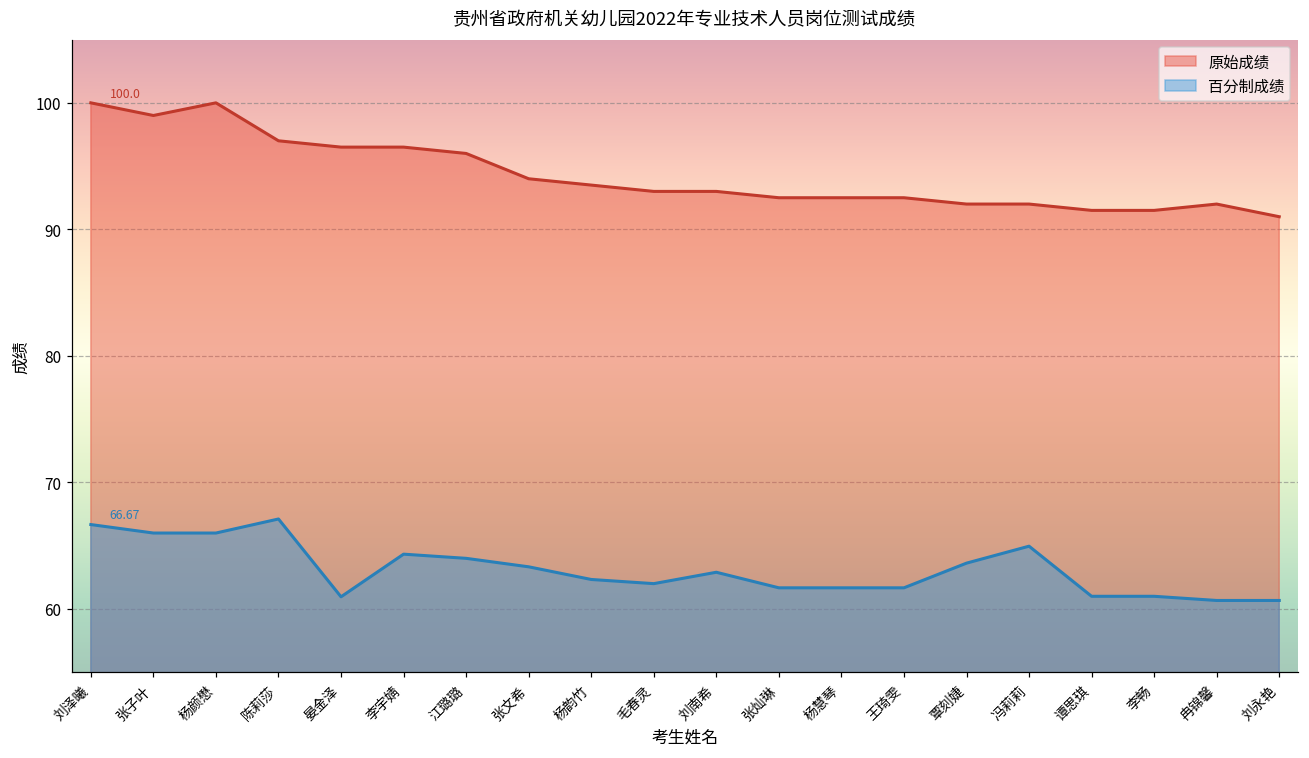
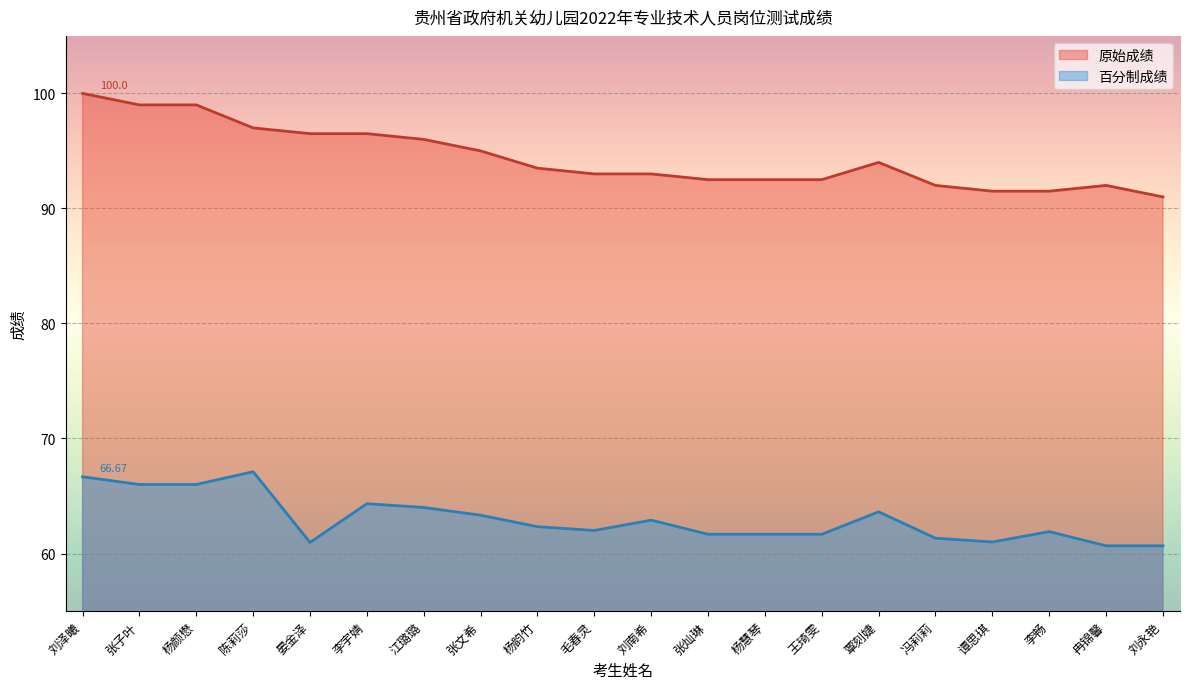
  {
    "原始成绩": {
      "张子叶": 99,
-     "杨颜懋": 100,
+     "杨颜懋": 99,
      "陈莉莎": 97,
      "晏金泽": 96.5,
      "李宇婧": 96.5,
      "江璐璐": 96,
-     "张文希": 94,
+     "张文希": 95,
      "杨韵竹": 93.5,
      "毛春灵": 93,
      "刘南希": 93,
      "张灿琳": 92.5,
      "杨慧琴": 92.5,
      "王琦雯": 92.5,
-     "覃刻婕": 92,
+     "覃刻婕": 94,
      "冯莉莉": 92,
      "谭思琪": 91.5,
      "李畅": 91.5,
      "冉锦馨": 92,
      "刘永艳": 91
    },
    "百分制成绩": {
      "杨颜懋": 66.0,
      "陈莉莎": 67.1,
      "晏金泽": 61.0,
      "李宇婧": 64.3,
      "江璐璐": 64.0,
      "张文希": 63.3,
      "杨韵竹": 62.3,
      "毛春灵": 62.0,
      "刘南希": 62.9,
      "张灿琳": 61.7,
      "杨慧琴": 61.7,
      "王琦雯": 61.7,
      "覃刻婕": 63.6,
-     "冯莉莉": 65.0,
+     "冯莉莉": 61.3,
      "谭思琪": 61.0,
-     "李畅": 61.0,
+     "李畅": 61.9,
      "冉锦馨": 60.7,
      "刘永艳": 60.7
    }
  }
